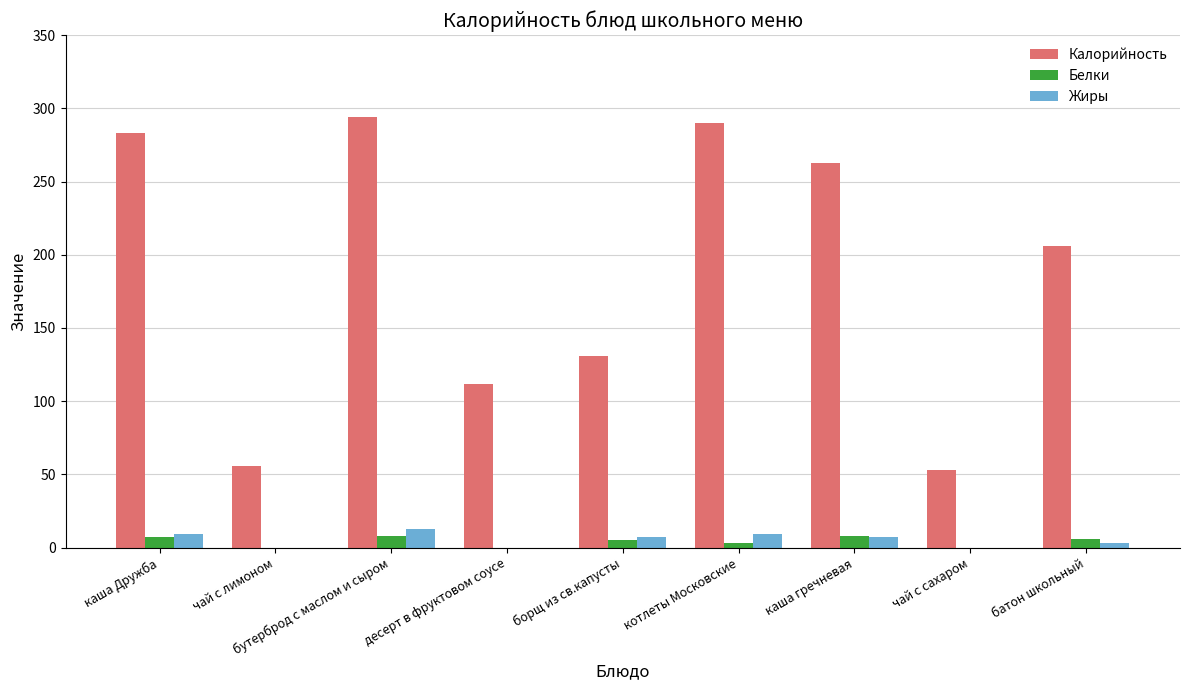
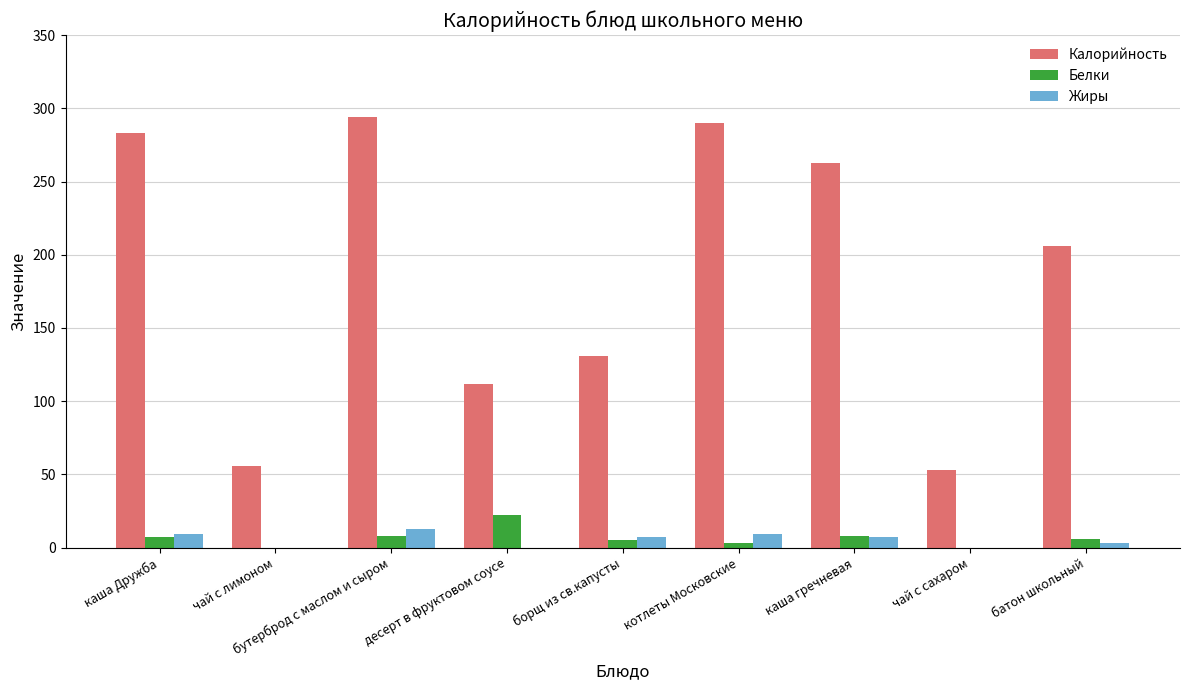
  {
    "Калорийность": {
      "каша Дружба": 283,
      "чай с лимоном": 56,
      "бутерброд с маслом и сыром": 294,
      "десерт в фруктовом соусе": 112,
      "борщ из св.капусты": 131,
      "котлеты Московские": 290,
      "каша гречневая": 263,
      "чай с сахаром": 53,
      "батон школьный": 206
    },
    "Белки": {
      "каша Дружба": 7,
      "чай с лимоном": 0,
      "бутерброд с маслом и сыром": 8,
-     "десерт в фруктовом соусе": 0,
+     "десерт в фруктовом соусе": 22,
      "борщ из св.капусты": 5,
      "котлеты Московские": 3,
      "каша гречневая": 8,
      "чай с сахаром": 0,
      "батон школьный": 6
    },
    "Жиры": {
      "каша Дружба": 9,
      "чай с лимоном": 0,
      "бутерброд с маслом и сыром": 13,
      "десерт в фруктовом соусе": 0,
      "борщ из св.капусты": 7,
      "котлеты Московские": 9,
      "каша гречневая": 7,
      "чай с сахаром": 0,
      "батон школьный": 3
    }
  }
